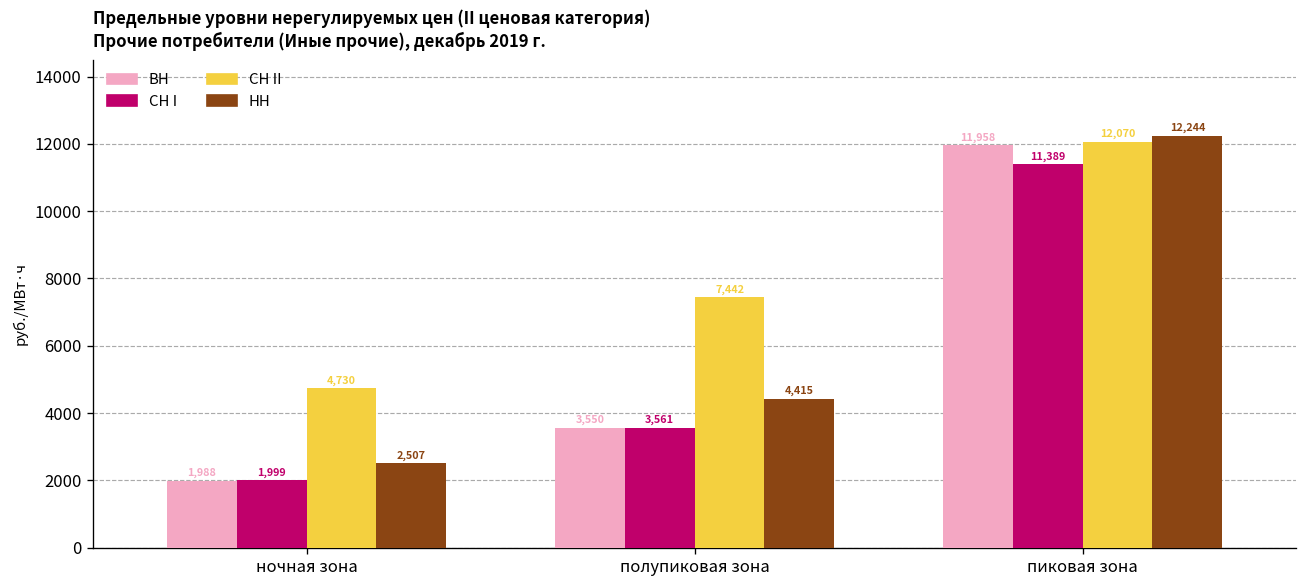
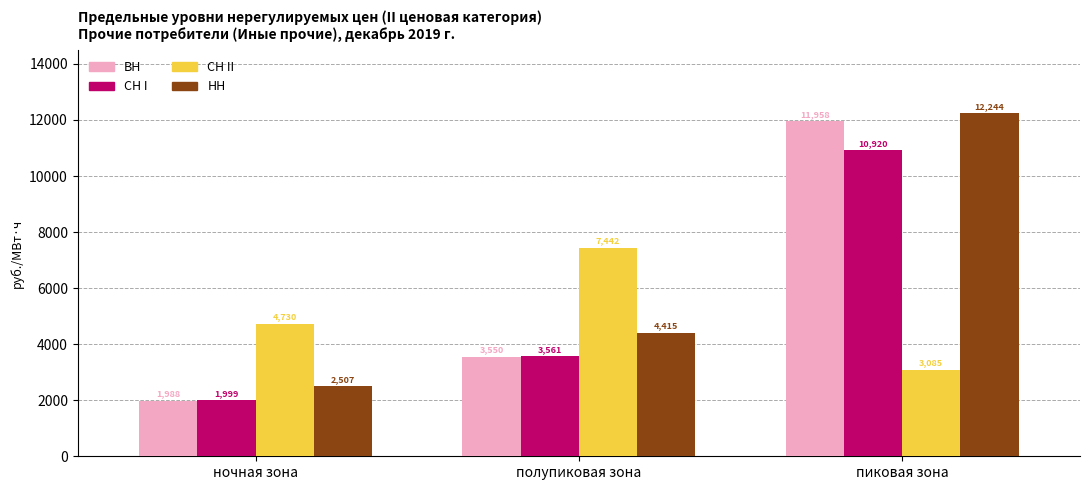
  {
    "ВН": {
      "ночная зона": "1,988",
      "полупиковая зона": "3,550",
      "пиковая зона": "11,958"
    },
    "СН I": {
      "ночная зона": "1,999",
      "полупиковая зона": "3,561",
-     "пиковая зона": "11,389"
+     "пиковая зона": "10,920"
    },
    "СН II": {
      "ночная зона": "4,730",
      "полупиковая зона": "7,442",
-     "пиковая зона": "12,070"
+     "пиковая зона": "3,085"
    },
    "НН": {
      "ночная зона": "2,507",
      "полупиковая зона": "4,415",
      "пиковая зона": "12,244"
    }
  }
